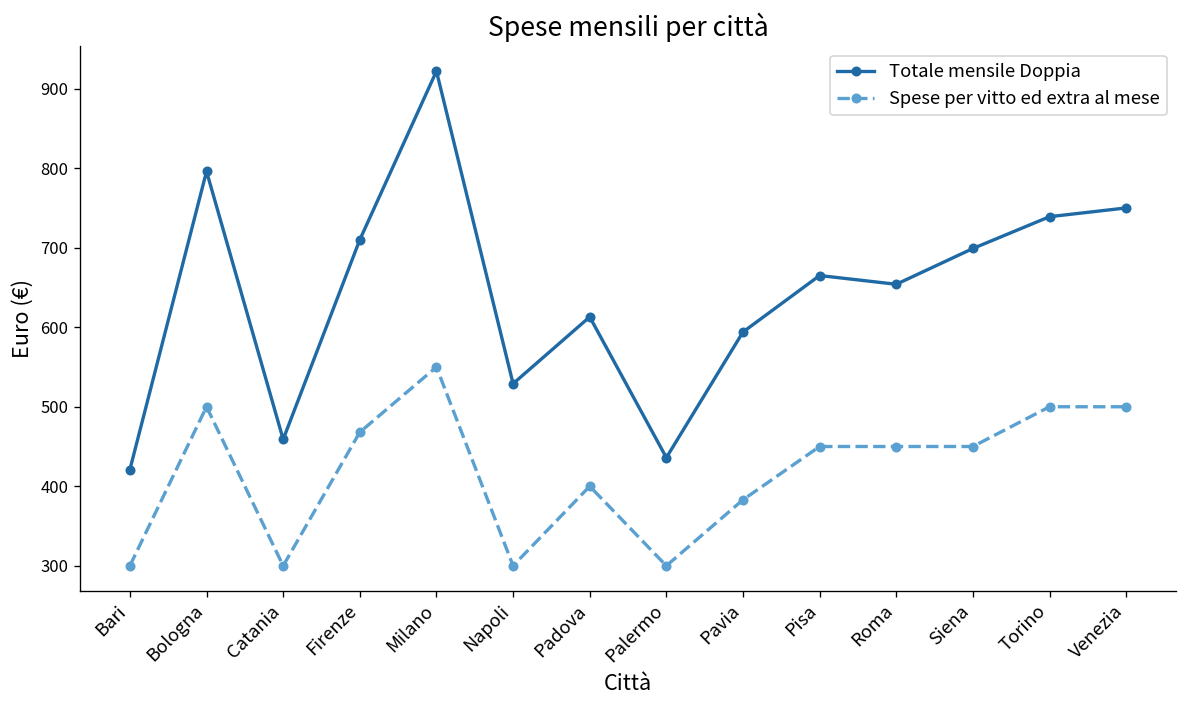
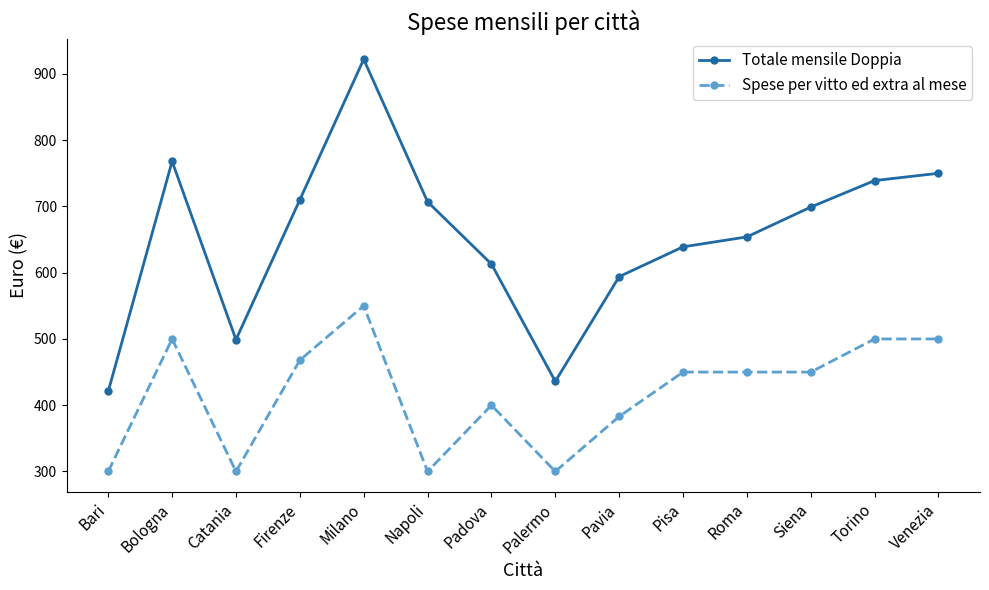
  {
    "Totale mensile Doppia": {
      "Bari": 420,
-     "Bologna": 800,
-     "Catania": 460,
+     "Bologna": 770,
+     "Catania": 500,
      "Firenze": 710,
      "Milano": 920,
-     "Napoli": 530,
+     "Napoli": 710,
      "Padova": 610,
      "Palermo": 440,
      "Pavia": 590,
-     "Pisa": 670,
+     "Pisa": 640,
      "Roma": 650,
      "Siena": 700,
      "Torino": 740,
      "Venezia": 750
    },
    "Spese per vitto ed extra al mese": {
      "Bari": 300,
      "Bologna": 500,
      "Catania": 300,
      "Firenze": 470,
      "Milano": 550,
      "Napoli": 300,
      "Padova": 400,
      "Palermo": 300,
      "Pavia": 380,
      "Pisa": 450,
      "Roma": 450,
      "Siena": 450,
      "Torino": 500,
      "Venezia": 500
    }
  }
